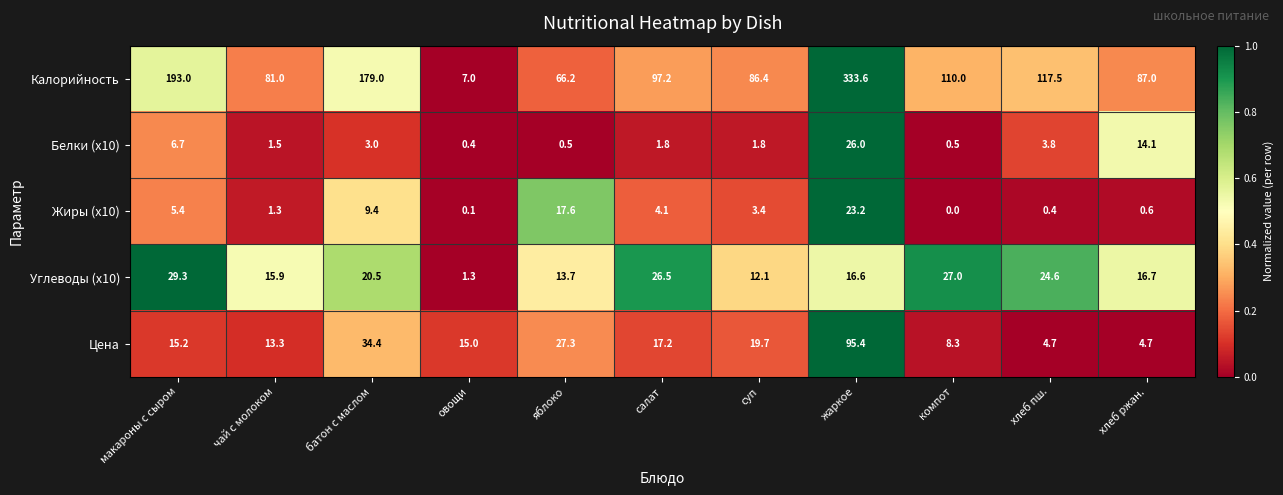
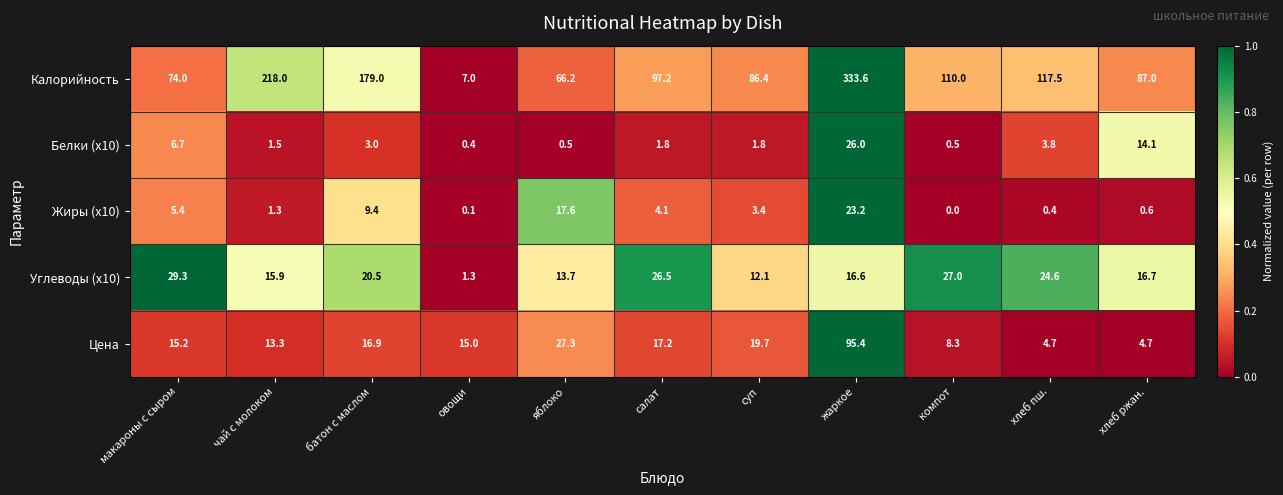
  {
    "Калорийность": {
-     "макароны с сыром": 193.0,
-     "чай с молоком": 81.0,
+     "макароны с сыром": 74.0,
+     "чай с молоком": 218.0,
      "батон с маслом": 179.0,
      "овощи": 7.0,
      "яблоко": 66.2,
      "салат": 97.2,
      "суп": 86.4,
      "жаркое": 333.6,
      "компот": 110.0,
      "хлеб пш.": 117.5,
      "хлеб ржан.": 87.0
    },
    "Белки (x10)": {
      "макароны с сыром": 6.7,
      "чай с молоком": 1.5,
      "батон с маслом": 3.0,
      "овощи": 0.4,
      "яблоко": 0.5,
      "салат": 1.8,
      "суп": 1.8,
      "жаркое": 26.0,
      "компот": 0.5,
      "хлеб пш.": 3.8,
      "хлеб ржан.": 14.1
    },
    "Жиры (x10)": {
      "макароны с сыром": 5.4,
      "чай с молоком": 1.3,
      "батон с маслом": 9.4,
      "овощи": 0.1,
      "яблоко": 17.6,
      "салат": 4.1,
      "суп": 3.4,
      "жаркое": 23.2,
      "компот": 0.0,
      "хлеб пш.": 0.4,
      "хлеб ржан.": 0.6
    },
    "Углеводы (x10)": {
      "макароны с сыром": 29.3,
      "чай с молоком": 15.9,
      "батон с маслом": 20.5,
      "овощи": 1.3,
      "яблоко": 13.7,
      "салат": 26.5,
      "суп": 12.1,
      "жаркое": 16.6,
      "компот": 27.0,
      "хлеб пш.": 24.6,
      "хлеб ржан.": 16.7
    },
    "Цена": {
      "макароны с сыром": 15.2,
      "чай с молоком": 13.3,
-     "батон с маслом": 34.4,
+     "батон с маслом": 16.9,
      "овощи": 15.0,
      "яблоко": 27.3,
      "салат": 17.2,
      "суп": 19.7,
      "жаркое": 95.4,
      "компот": 8.3,
      "хлеб пш.": 4.7,
      "хлеб ржан.": 4.7
    }
  }
